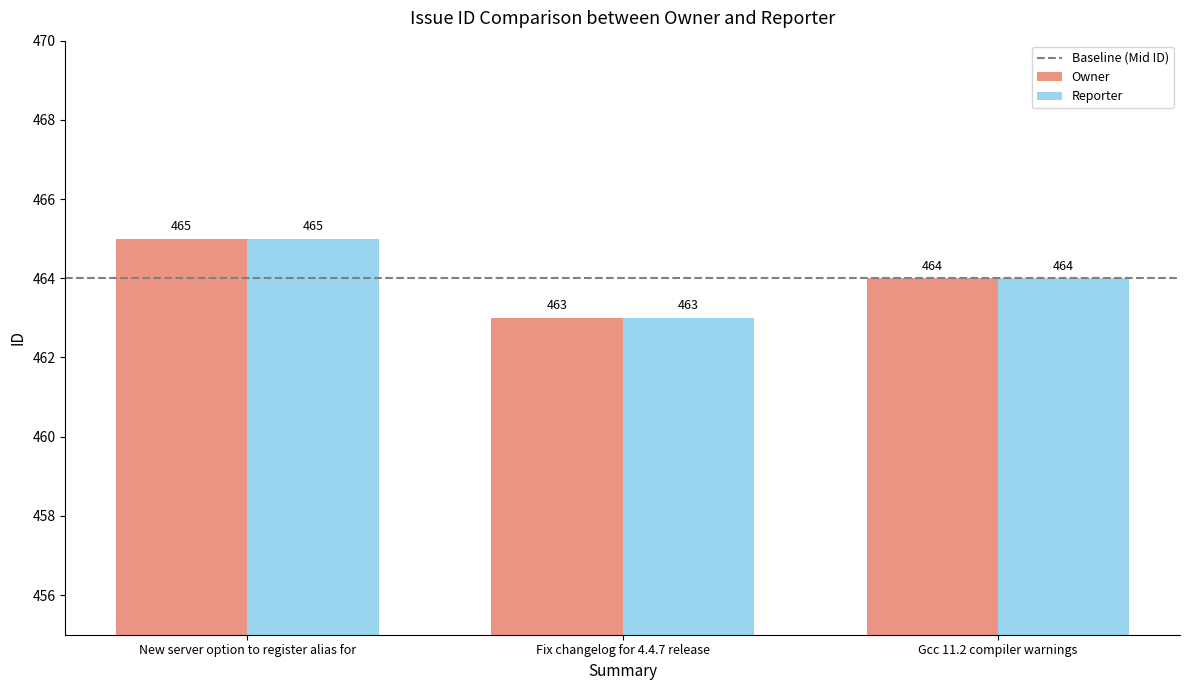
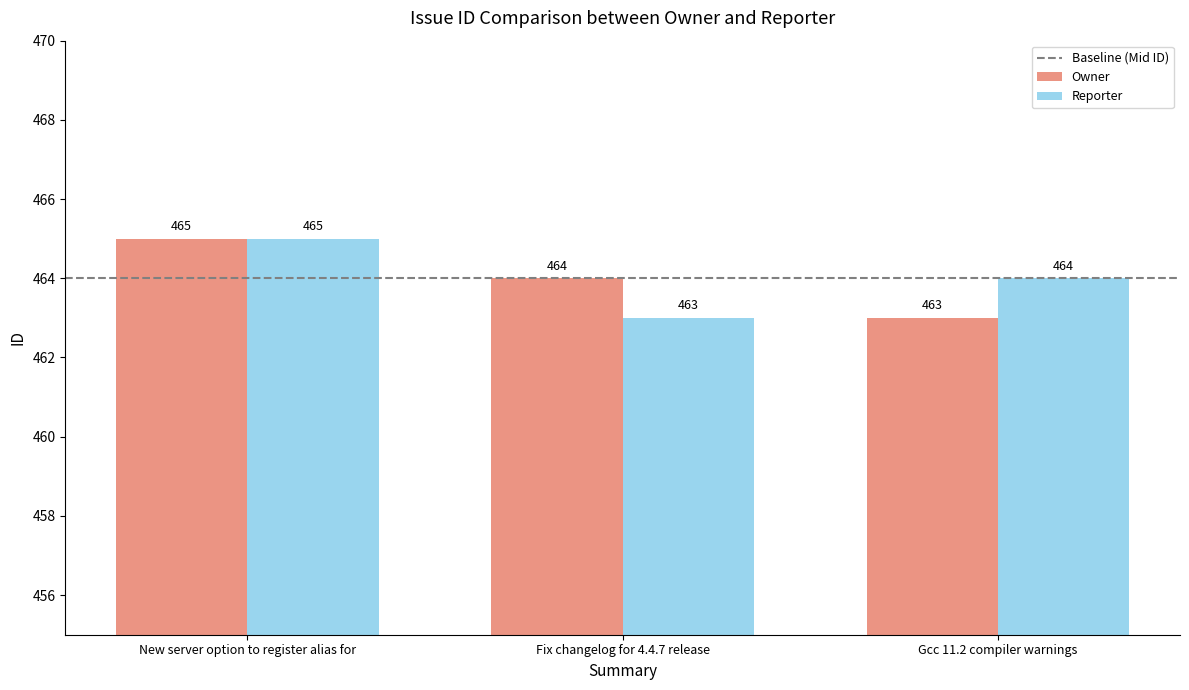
  {
    "Owner": {
      "New server option to register alias for": 465,
-     "Fix changelog for 4.4.7 release": 463,
-     "Gcc 11.2 compiler warnings": 464
+     "Fix changelog for 4.4.7 release": 464,
+     "Gcc 11.2 compiler warnings": 463
    },
    "Reporter": {
      "New server option to register alias for": 465,
      "Fix changelog for 4.4.7 release": 463,
      "Gcc 11.2 compiler warnings": 464
    }
  }
